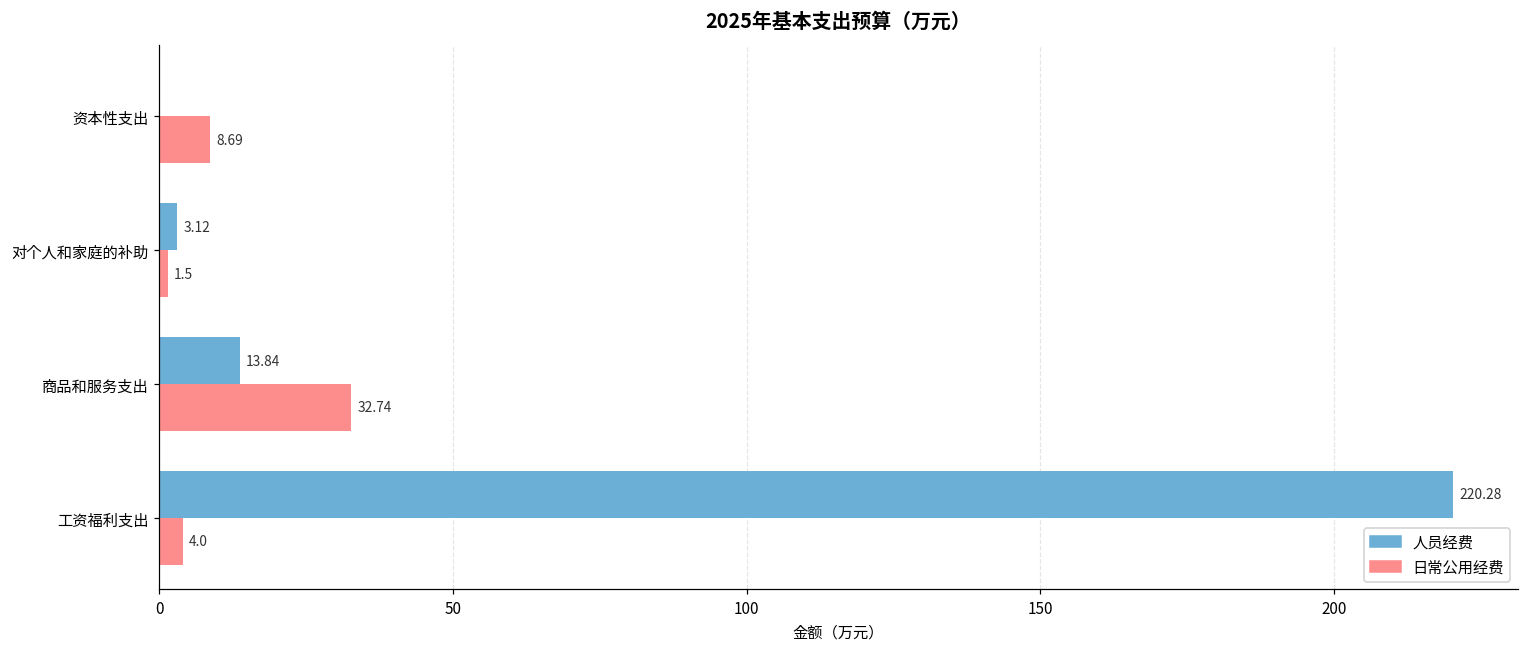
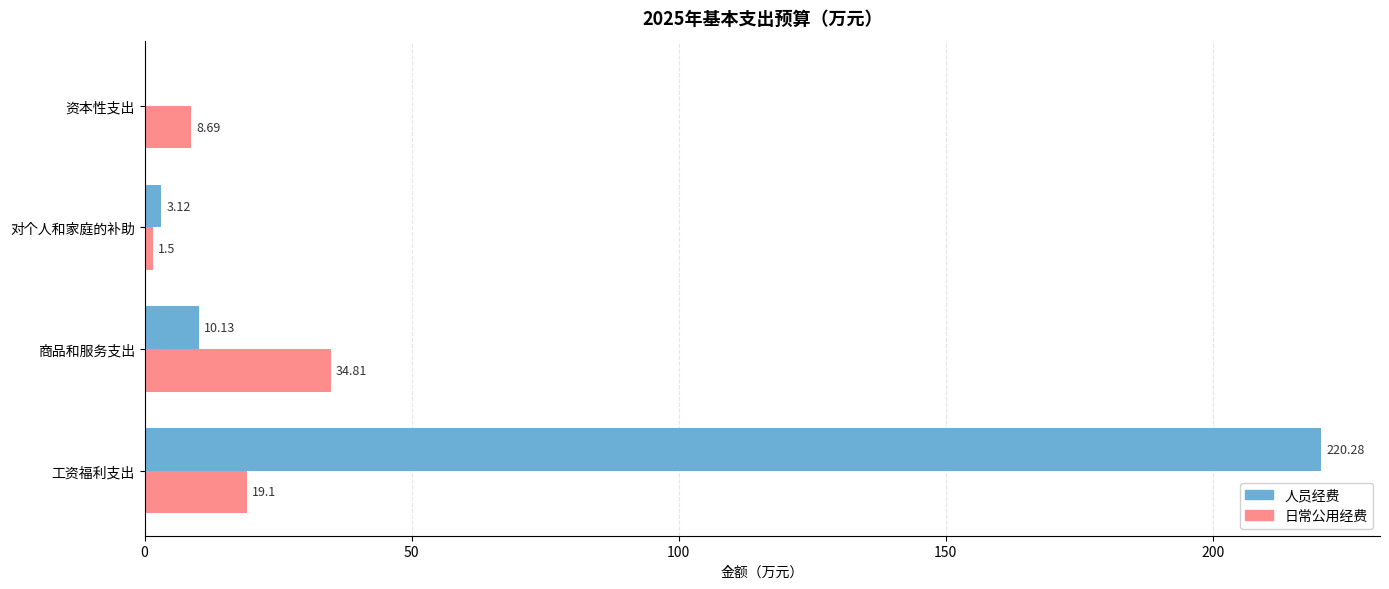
  {
    "人员经费": {
      "对个人和家庭的补助": 3.12,
-     "商品和服务支出": 13.84,
+     "商品和服务支出": 10.13,
      "工资福利支出": 220.28
    },
    "日常公用经费": {
      "资本性支出": 8.69,
      "对个人和家庭的补助": 1.5,
-     "商品和服务支出": 32.74,
-     "工资福利支出": 4.0
+     "商品和服务支出": 34.81,
+     "工资福利支出": 19.1
    }
  }
